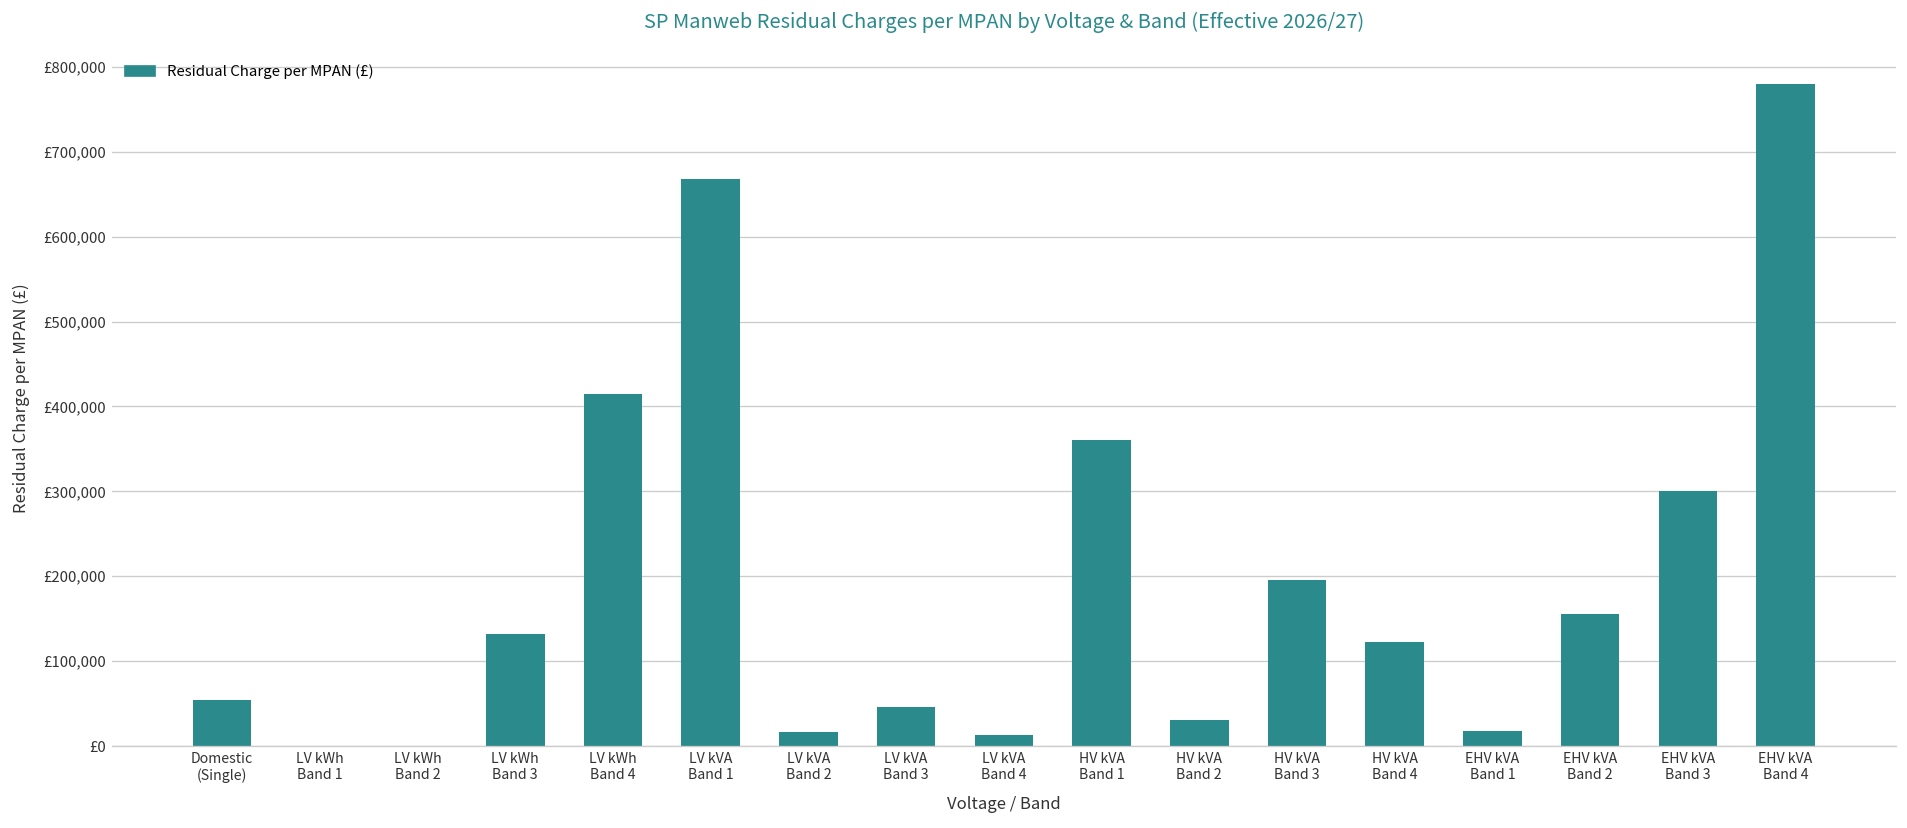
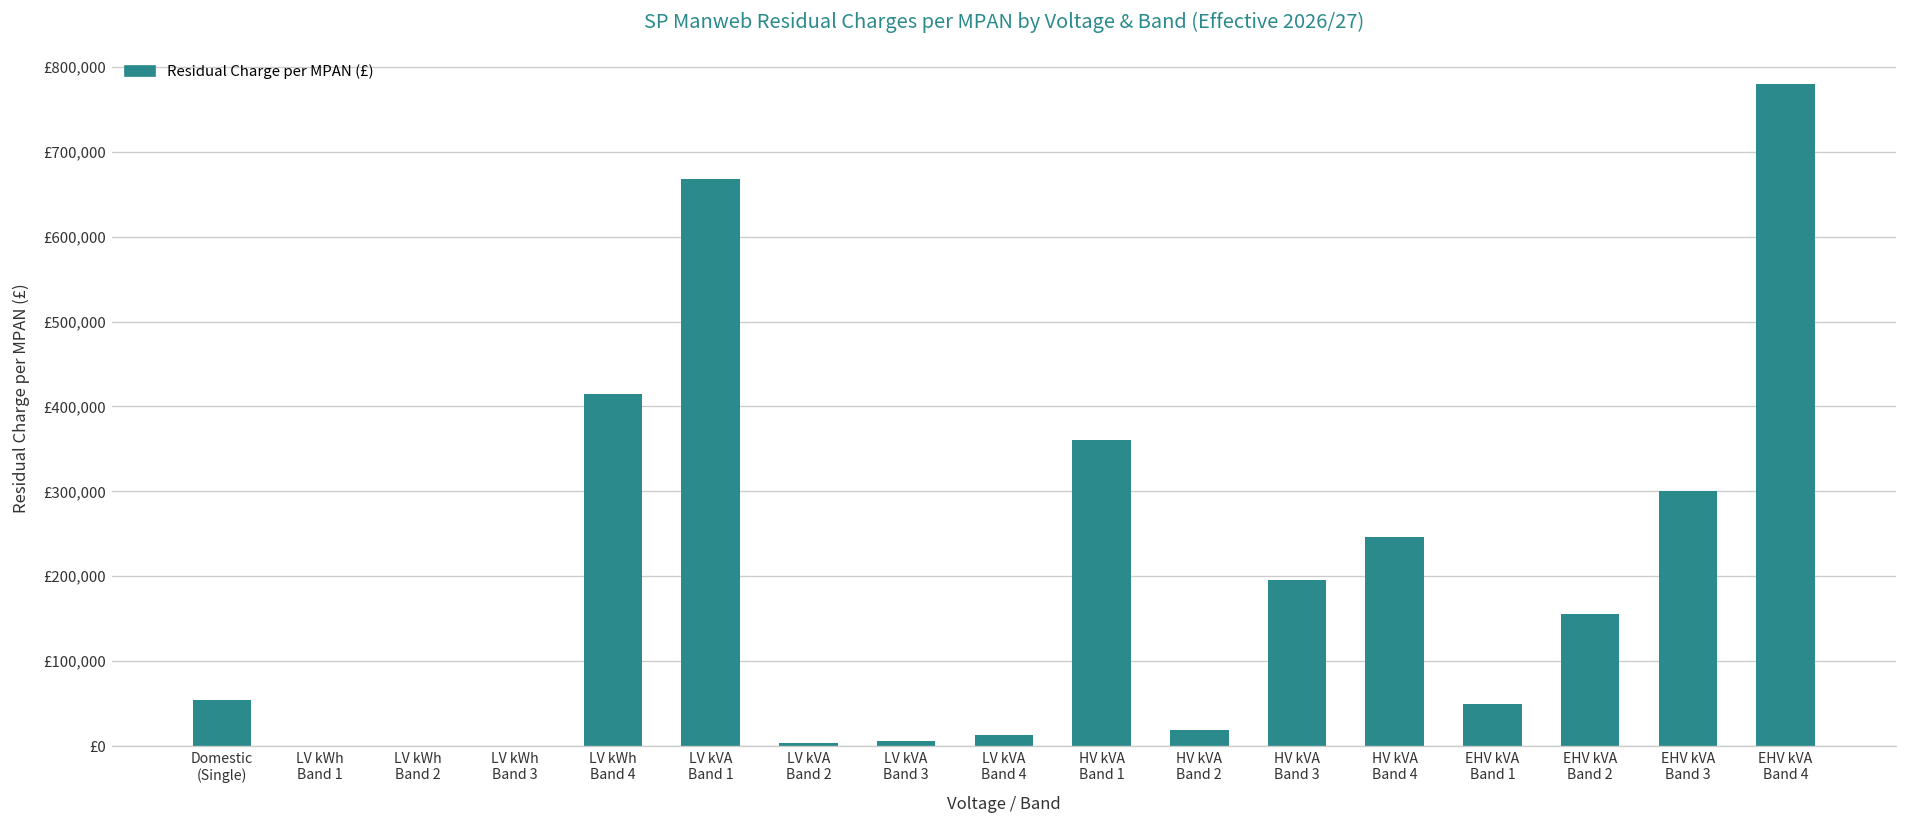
  {
    "Domestic (Single)": "£50,000",
-   "LV kWh Band 3": "£130,000",
+   "LV kWh Band 3": "£0",
    "LV kWh Band 4": "£420,000",
    "LV kVA Band 1": "£670,000",
-   "LV kVA Band 2": "£20,000",
-   "LV kVA Band 3": "£50,000",
+   "LV kVA Band 2": "£0",
+   "LV kVA Band 3": "£10,000",
    "LV kVA Band 4": "£10,000",
    "HV kVA Band 1": "£360,000",
-   "HV kVA Band 2": "£30,000",
+   "HV kVA Band 2": "£20,000",
    "HV kVA Band 3": "£200,000",
-   "HV kVA Band 4": "£120,000",
-   "EHV kVA Band 1": "£20,000",
+   "HV kVA Band 4": "£250,000",
+   "EHV kVA Band 1": "£50,000",
    "EHV kVA Band 2": "£160,000",
    "EHV kVA Band 3": "£300,000",
    "EHV kVA Band 4": "£780,000"
  }
